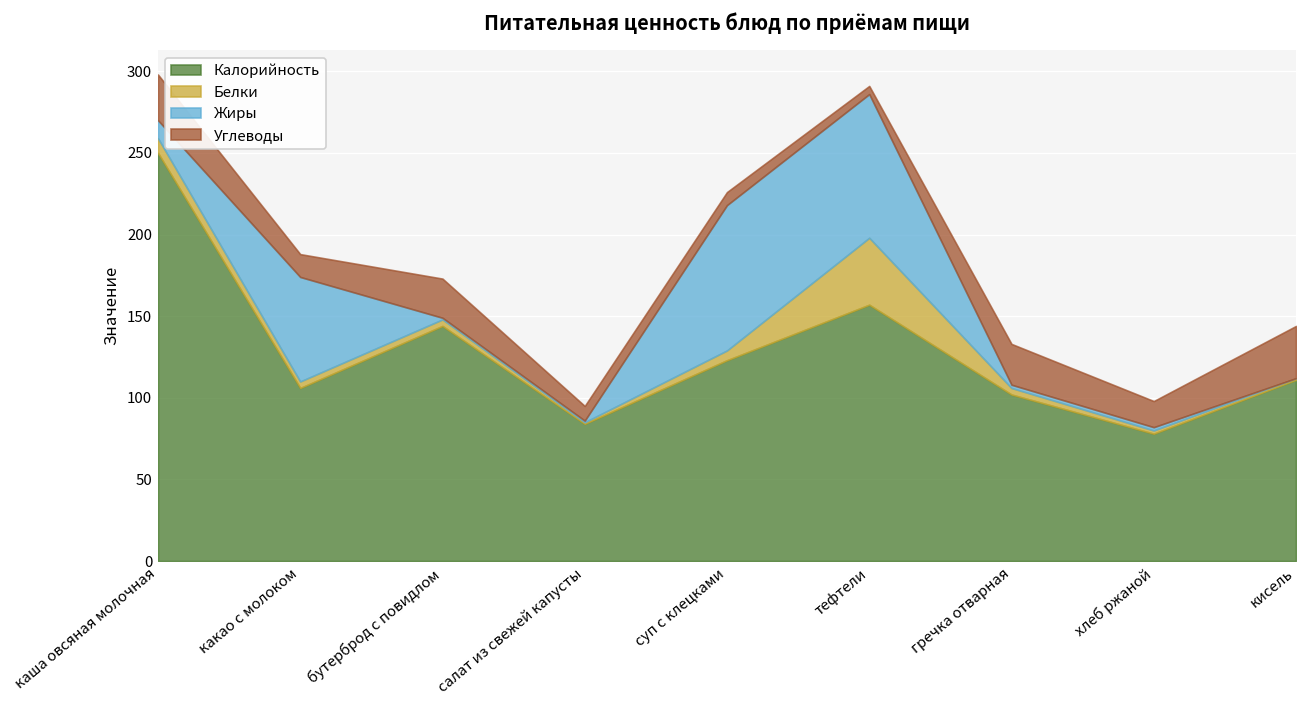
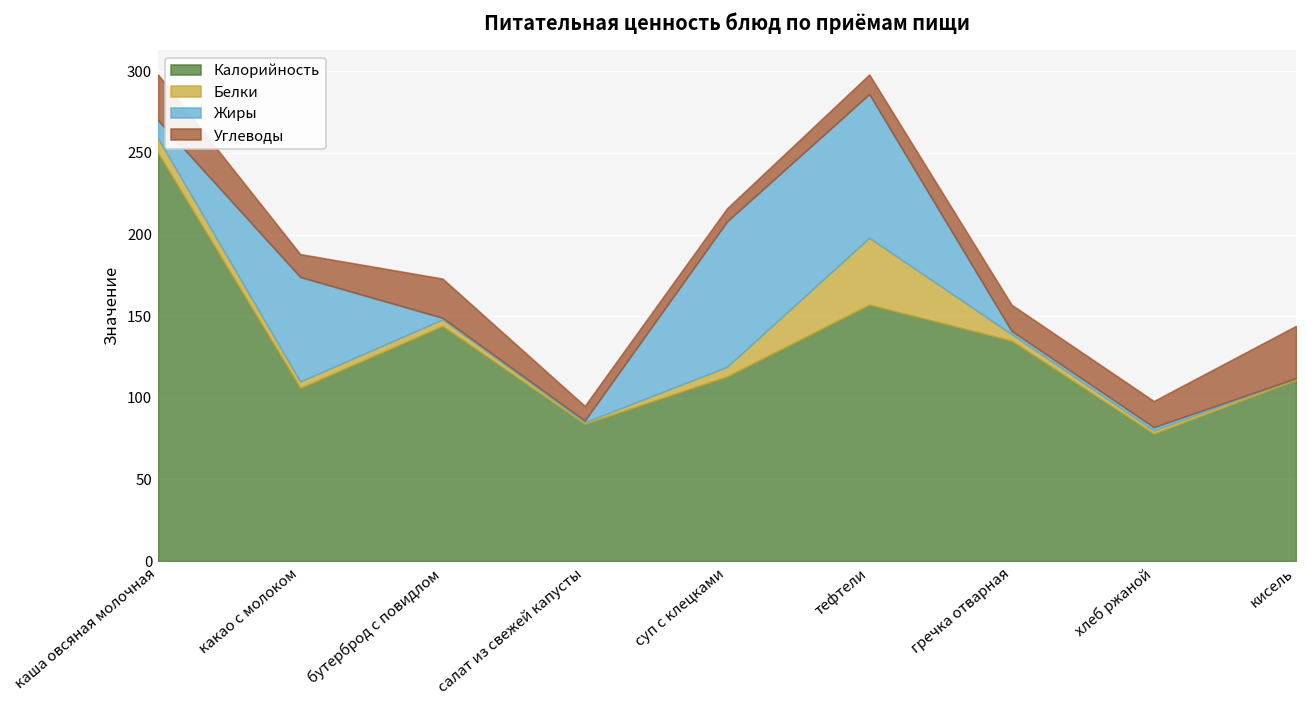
  {
    "Калорийность": {
      "каша овсяная молочная": 250,
      "какао с молоком": 106,
      "бутерброд с повидлом": 144,
-     "суп с клецками": 123,
+     "суп с клецками": 113,
      "тефтели": 157,
-     "гречка отварная": 102,
+     "гречка отварная": 135,
      "хлеб ржаной": 78
    },
    "Белки": {
      "каша овсяная молочная": 9,
      "какао с молоком": 4,
      "суп с клецками": 6,
      "тефтели": 41,
      "гречка отварная": 4,
      "хлеб ржаной": 2
    },
    "Жиры": {
      "каша овсяная молочная": 11,
      "какао с молоком": 64,
      "суп с клецками": 89,
      "тефтели": 88,
      "гречка отварная": 2,
      "хлеб ржаной": 2
    },
    "Углеводы": {
      "каша овсяная молочная": 28,
      "какао с молоком": 14,
      "бутерброд с повидлом": 24,
      "салат из свежей капусты": 9,
      "суп с клецками": 8,
-     "тефтели": 5,
-     "гречка отварная": 25,
+     "тефтели": 12,
+     "гречка отварная": 16,
      "хлеб ржаной": 16,
      "кисель": 32
    }
  }
